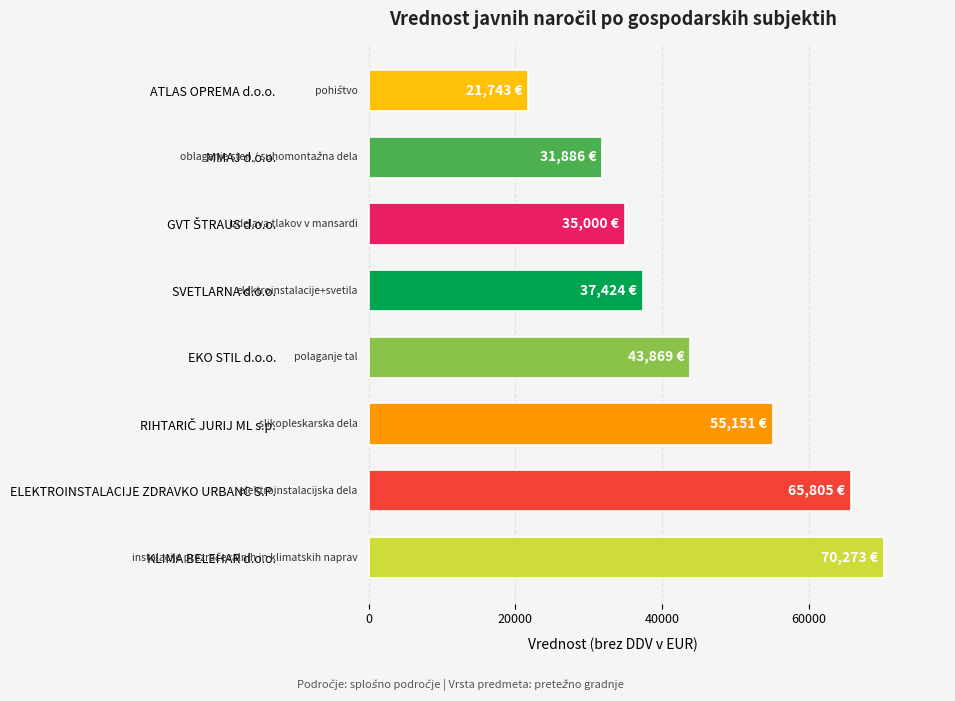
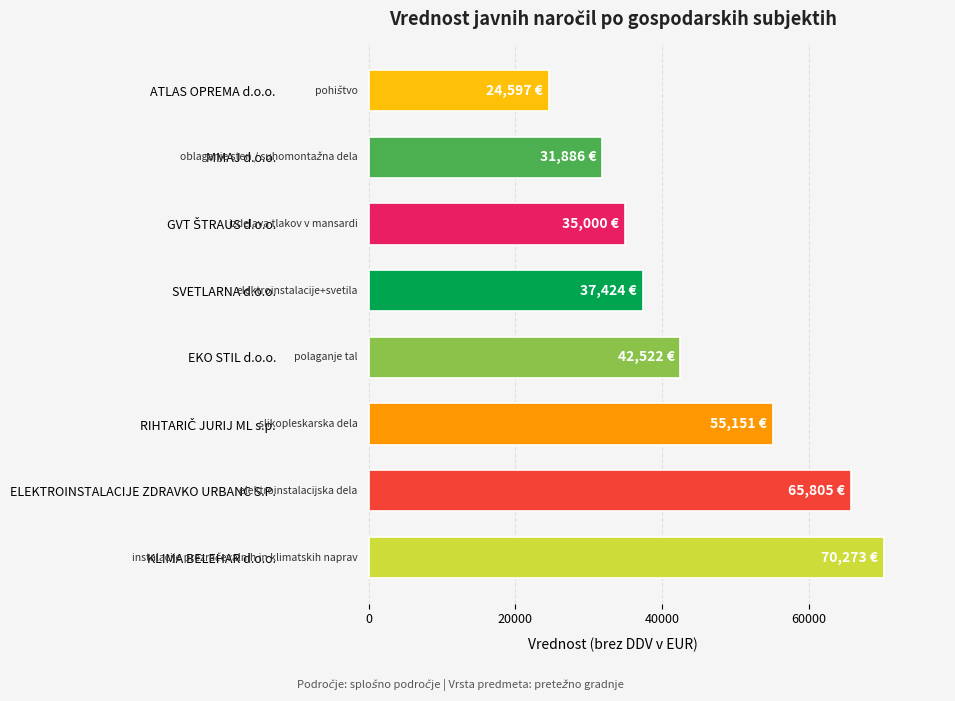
  {
-   "ATLAS OPREMA d.o.o.": "21,743",
+   "ATLAS OPREMA d.o.o.": "24,597",
    "MMAJ d.o.o.": "31,886",
    "GVT ŠTRAUS d.o.o.": "35,000",
    "SVETLARNA d.o.o.": "37,424",
-   "EKO STIL d.o.o.": "43,869",
+   "EKO STIL d.o.o.": "42,522",
    "RIHTARIČ JURIJ ML s.p.": "55,151",
    "ELEKTROINSTALACIJE ZDRAVKO URBANC S.P.": "65,805",
    "KLIMA BELEHAR d.o.o.": "70,273"
  }
